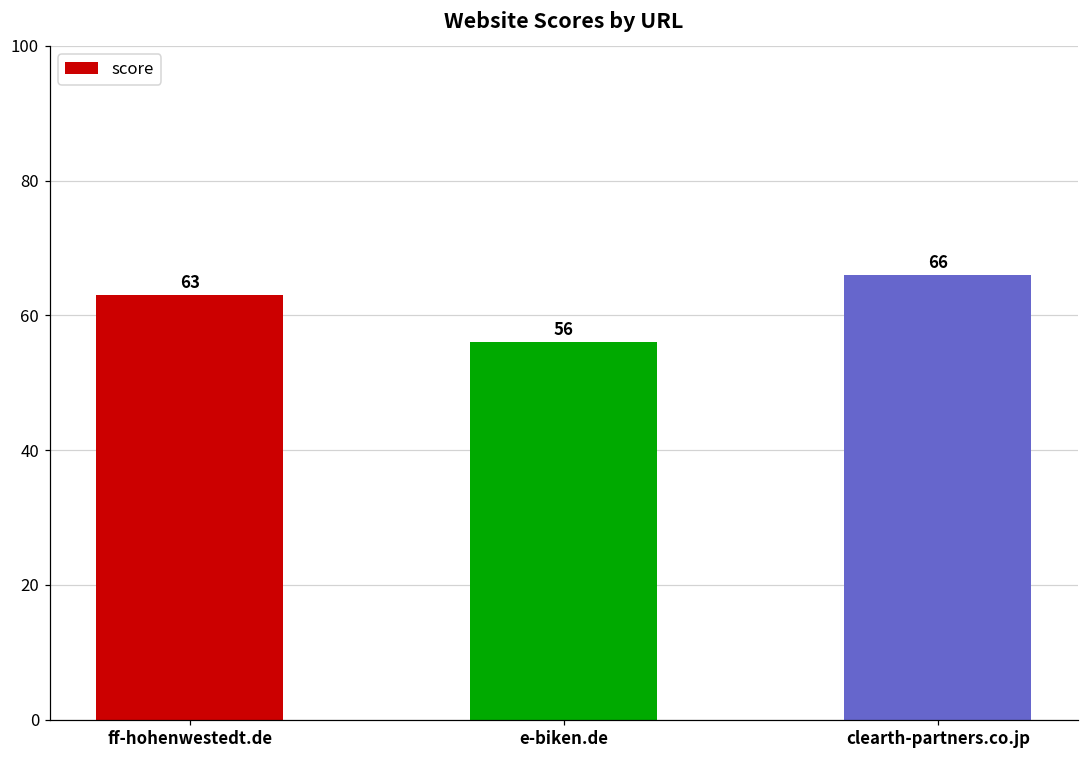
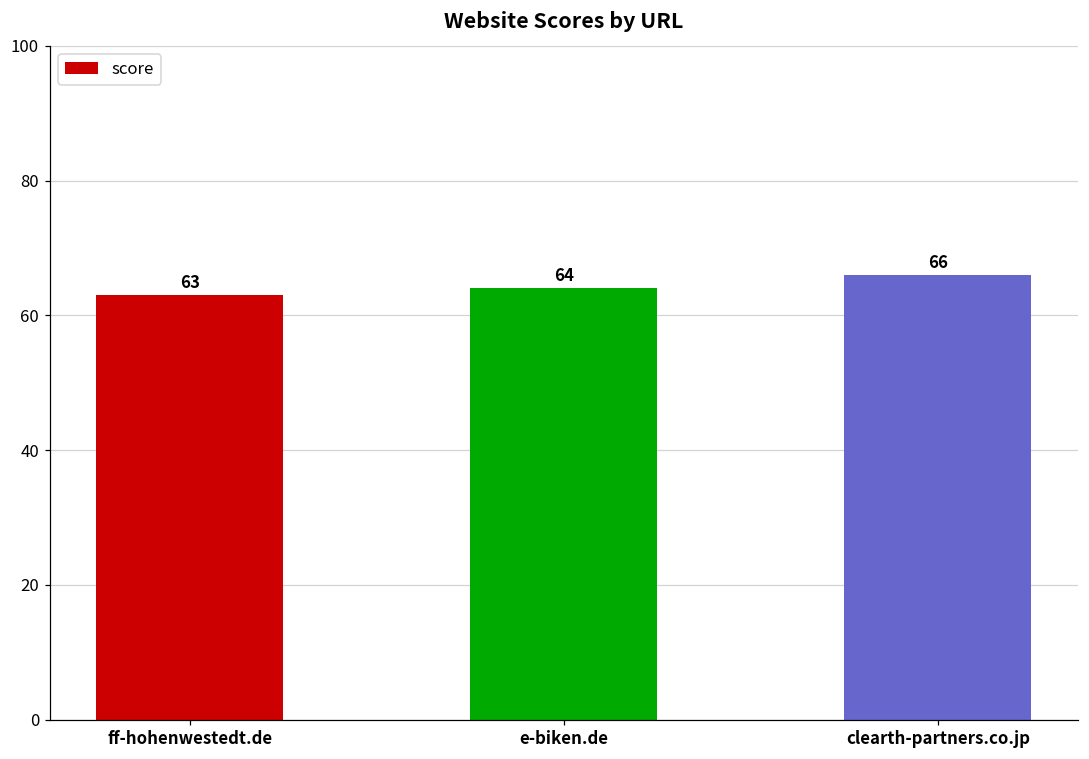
  {
    "ff-hohenwestedt.de": 63,
-   "e-biken.de": 56,
+   "e-biken.de": 64,
    "clearth-partners.co.jp": 66
  }
